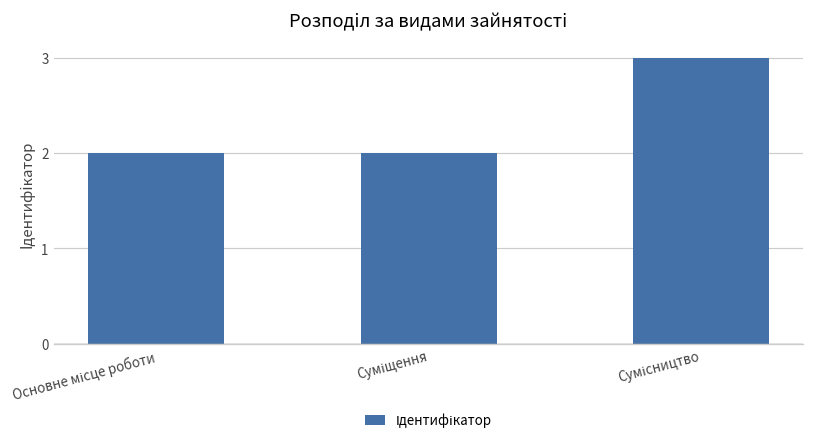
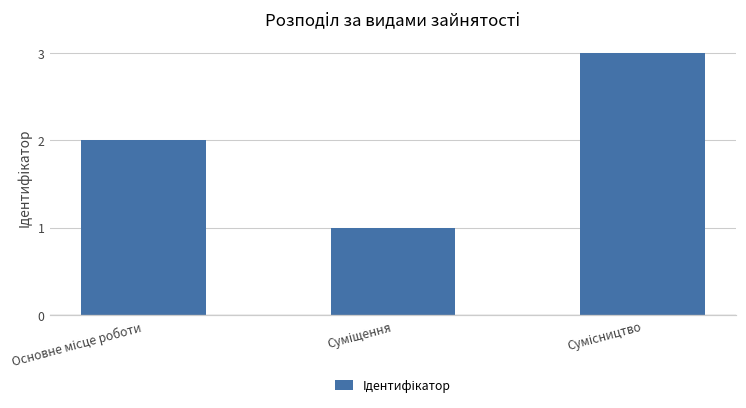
  {
    "Основне місце роботи": 2,
-   "Суміщення": 2,
+   "Суміщення": 1,
    "Сумісництво": 3
  }
